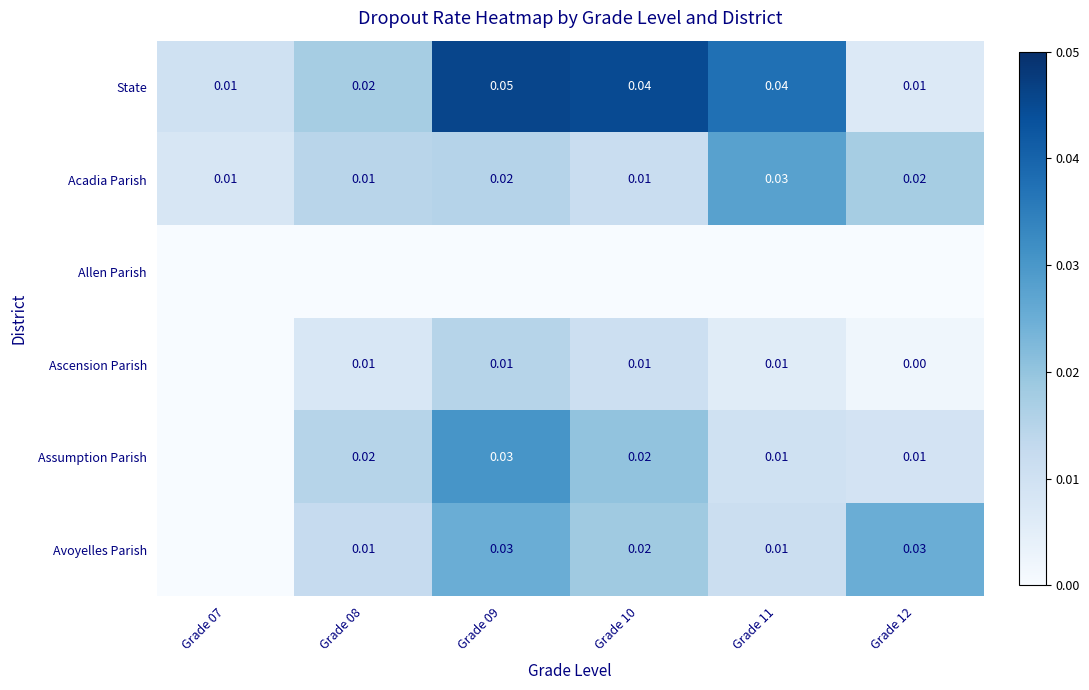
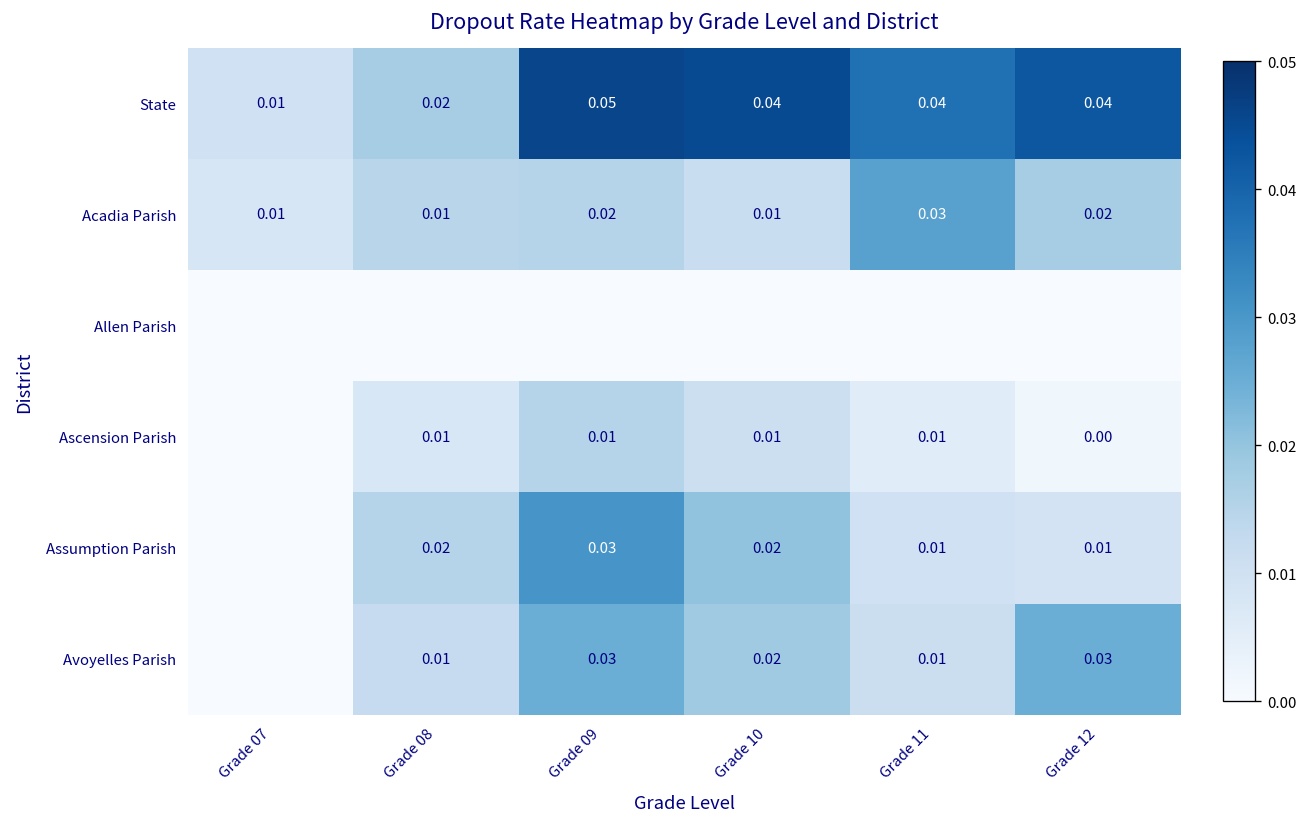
  {
    "State": {
      "Grade 07": 0.01,
      "Grade 08": 0.02,
      "Grade 09": 0.05,
      "Grade 10": 0.04,
      "Grade 11": 0.04,
-     "Grade 12": 0.01
+     "Grade 12": 0.04
    },
    "Acadia Parish": {
      "Grade 07": 0.01,
      "Grade 08": 0.01,
      "Grade 09": 0.02,
      "Grade 10": 0.01,
      "Grade 11": 0.03,
      "Grade 12": 0.02
    },
    "Ascension Parish": {
      "Grade 08": 0.01,
      "Grade 09": 0.01,
      "Grade 10": 0.01,
      "Grade 11": 0.01,
      "Grade 12": 0.00
    },
    "Assumption Parish": {
      "Grade 08": 0.02,
      "Grade 09": 0.03,
      "Grade 10": 0.02,
      "Grade 11": 0.01,
      "Grade 12": 0.01
    },
    "Avoyelles Parish": {
      "Grade 08": 0.01,
      "Grade 09": 0.03,
      "Grade 10": 0.02,
      "Grade 11": 0.01,
      "Grade 12": 0.03
    }
  }
